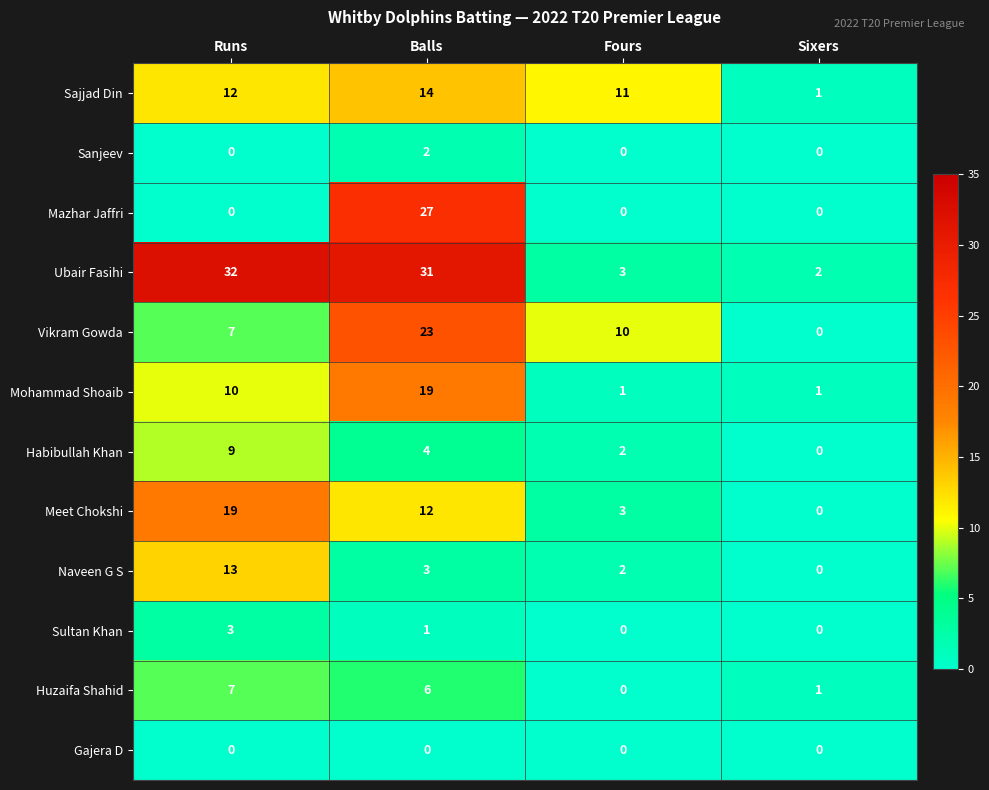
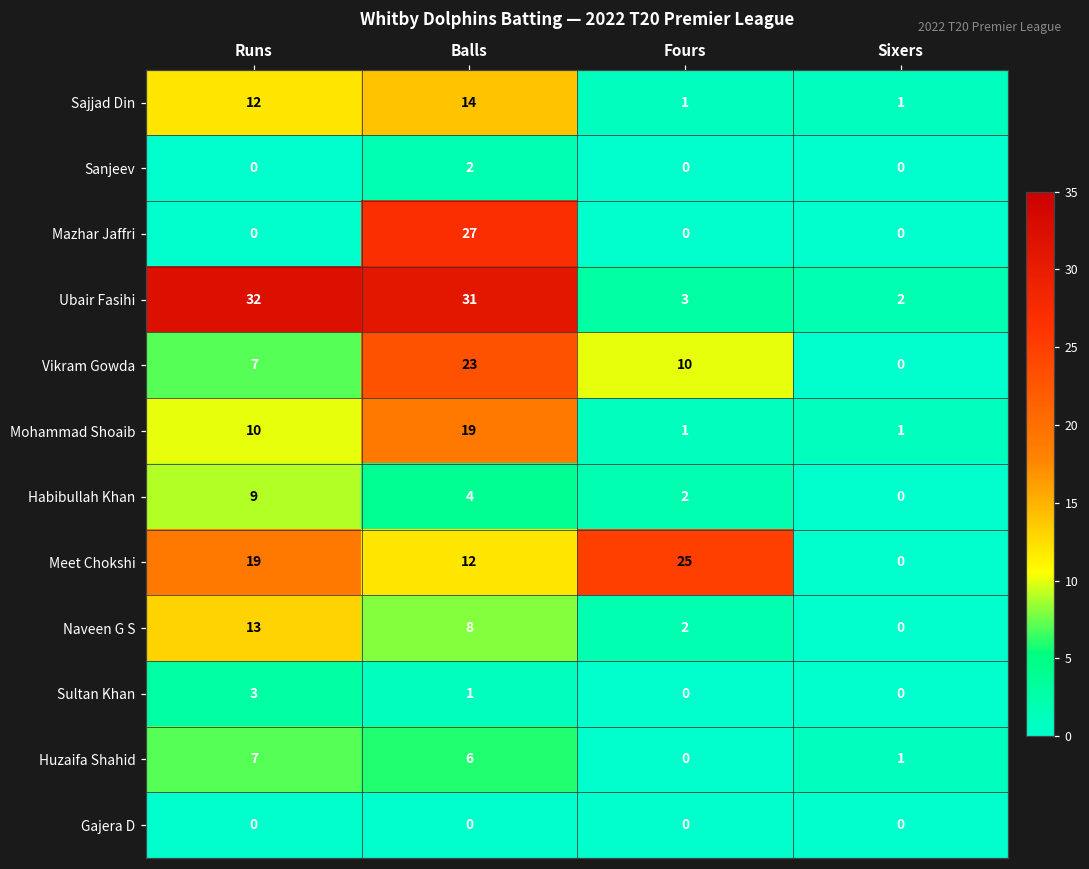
  {
    "Sajjad Din": {
      "Runs": 12,
      "Balls": 14,
-     "Fours": 11,
+     "Fours": 1,
      "Sixers": 1
    },
    "Sanjeev": {
      "Runs": 0,
      "Balls": 2,
      "Fours": 0,
      "Sixers": 0
    },
    "Mazhar Jaffri": {
      "Runs": 0,
      "Balls": 27,
      "Fours": 0,
      "Sixers": 0
    },
    "Ubair Fasihi": {
      "Runs": 32,
      "Balls": 31,
      "Fours": 3,
      "Sixers": 2
    },
    "Vikram Gowda": {
      "Runs": 7,
      "Balls": 23,
      "Fours": 10,
      "Sixers": 0
    },
    "Mohammad Shoaib": {
      "Runs": 10,
      "Balls": 19,
      "Fours": 1,
      "Sixers": 1
    },
    "Habibullah Khan": {
      "Runs": 9,
      "Balls": 4,
      "Fours": 2,
      "Sixers": 0
    },
    "Meet Chokshi": {
      "Runs": 19,
      "Balls": 12,
-     "Fours": 3,
+     "Fours": 25,
      "Sixers": 0
    },
    "Naveen G S": {
      "Runs": 13,
-     "Balls": 3,
+     "Balls": 8,
      "Fours": 2,
      "Sixers": 0
    },
    "Sultan Khan": {
      "Runs": 3,
      "Balls": 1,
      "Fours": 0,
      "Sixers": 0
    },
    "Huzaifa Shahid": {
      "Runs": 7,
      "Balls": 6,
      "Fours": 0,
      "Sixers": 1
    },
    "Gajera D": {
      "Runs": 0,
      "Balls": 0,
      "Fours": 0,
      "Sixers": 0
    }
  }
